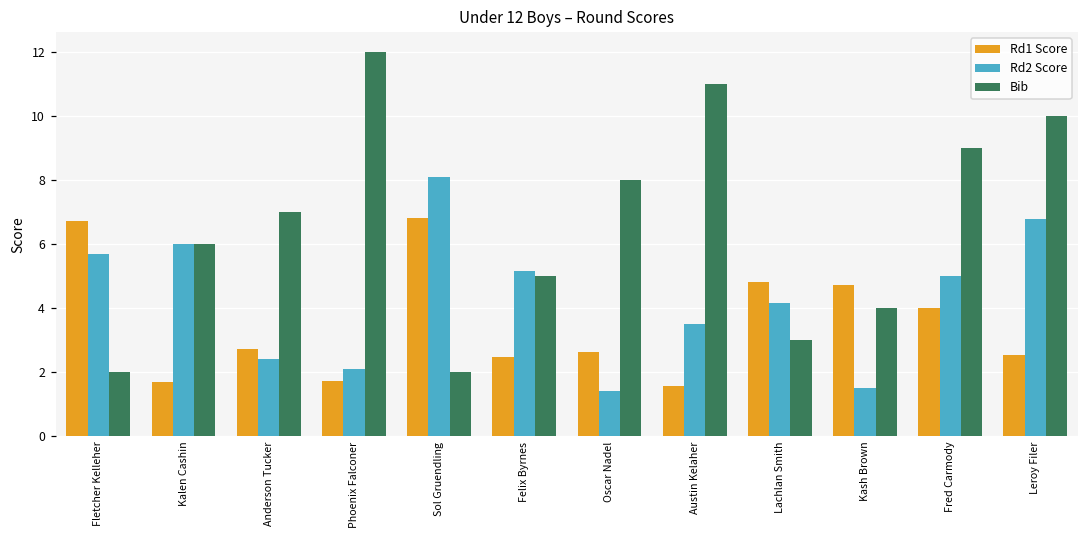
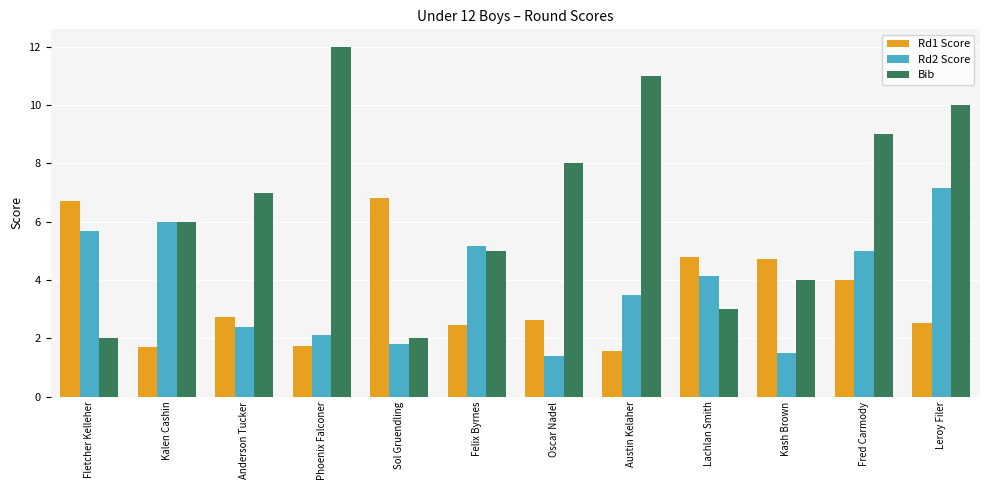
  {
    "Rd1 Score": {
      "Fletcher Kelleher": 6.7,
      "Kalen Cashin": 1.7,
      "Anderson Tucker": 2.7,
      "Phoenix Falconer": 1.7,
      "Sol Gruendling": 6.8,
      "Felix Byrnes": 2.5,
      "Oscar Nadel": 2.6,
      "Austin Kelaher": 1.6,
      "Lachlan Smith": 4.8,
      "Kash Brown": 4.7,
      "Fred Carmody": 4.0,
      "Leroy Filer": 2.5
    },
    "Rd2 Score": {
      "Fletcher Kelleher": 5.7,
      "Kalen Cashin": 6.0,
      "Anderson Tucker": 2.4,
      "Phoenix Falconer": 2.1,
-     "Sol Gruendling": 8.1,
+     "Sol Gruendling": 1.8,
      "Felix Byrnes": 5.2,
      "Oscar Nadel": 1.4,
      "Austin Kelaher": 3.5,
      "Lachlan Smith": 4.2,
      "Kash Brown": 1.5,
      "Fred Carmody": 5.0,
-     "Leroy Filer": 6.8
+     "Leroy Filer": 7.2
    },
    "Bib": {
      "Fletcher Kelleher": 2.0,
      "Kalen Cashin": 6.0,
      "Anderson Tucker": 7.0,
      "Phoenix Falconer": 12.0,
      "Sol Gruendling": 2.0,
      "Felix Byrnes": 5.0,
      "Oscar Nadel": 8.0,
      "Austin Kelaher": 11.0,
      "Lachlan Smith": 3.0,
      "Kash Brown": 4.0,
      "Fred Carmody": 9.0,
      "Leroy Filer": 10.0
    }
  }
